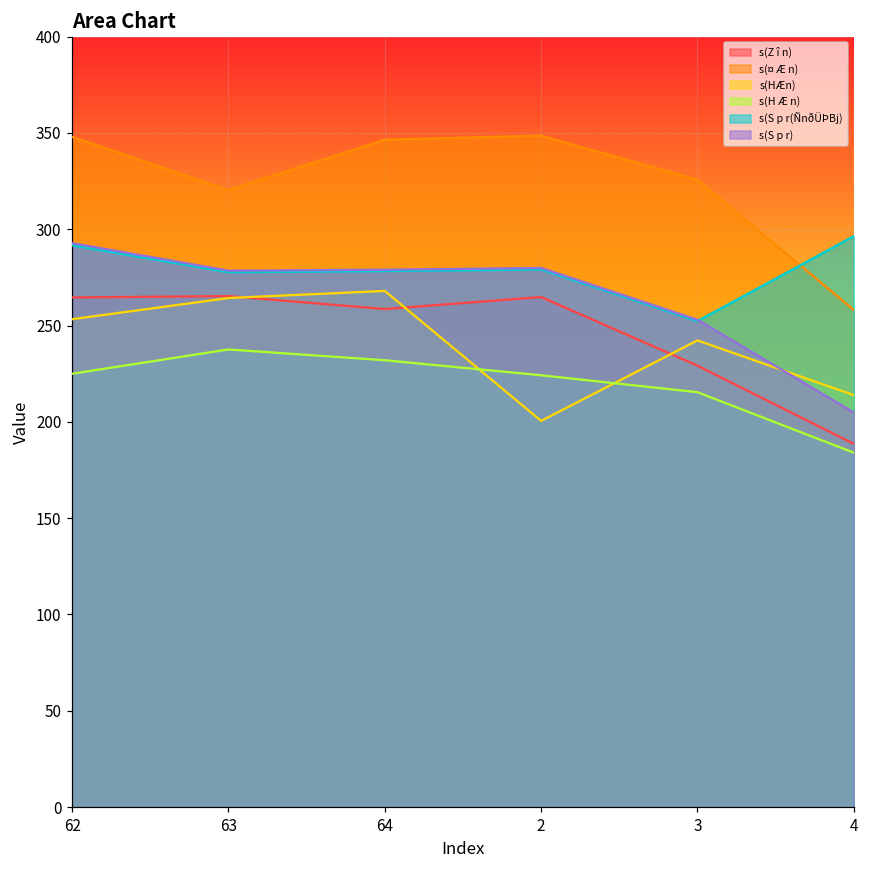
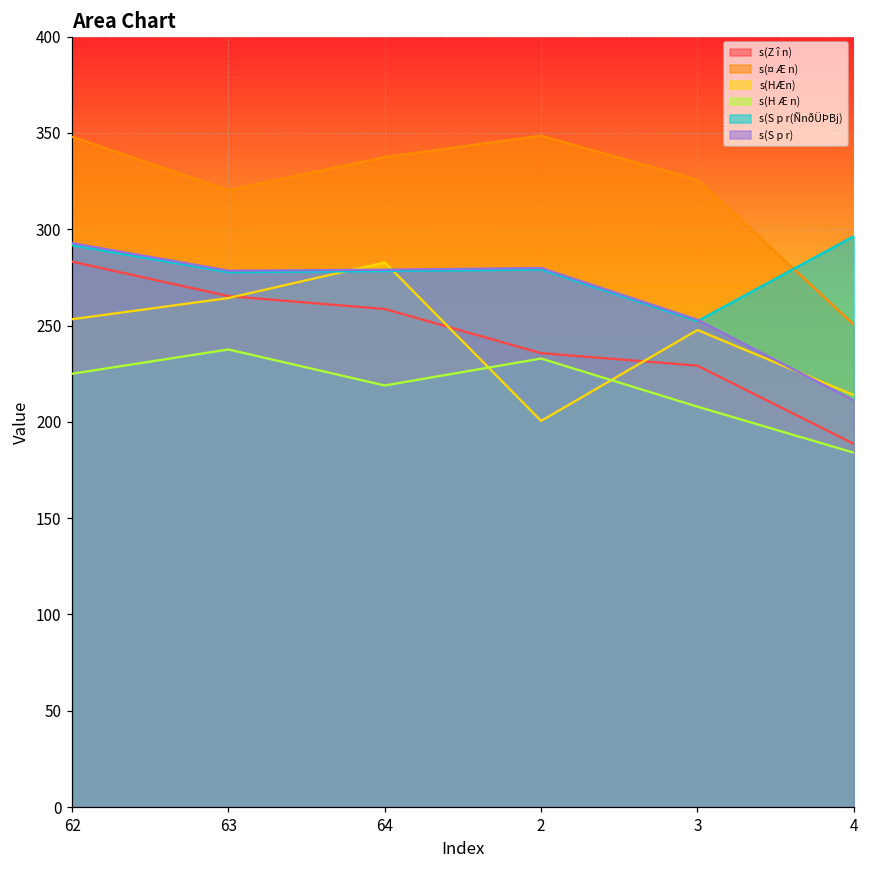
  {
    "s(Z î n)": {
-     "62": 265,
+     "62": 283,
      "64": 259,
-     "2": 265,
+     "2": 236,
      "3": 229,
      "4": 189
    },
    "s(¤ Æ n)": {
      "62": 348,
      "63": 320,
-     "64": 347,
+     "64": 338,
      "2": 349,
      "3": 326,
-     "4": 258
+     "4": 251
    },
    "s(HÆn)": {
      "62": 253,
-     "64": 268,
+     "64": 283,
      "2": 201,
-     "3": 242,
+     "3": 248,
      "4": 214
    },
    "s(H Æ n)": {
      "62": 225,
      "63": 238,
-     "64": 232,
-     "2": 224,
-     "3": 215,
+     "64": 219,
+     "2": 233,
+     "3": 208,
      "4": 184
    },
    "s(S p r(ÑnðÜÞBj)": {
      "4": 296
    },
    "s(S p r)": {
-     "4": 205
+     "4": 211
    }
  }
